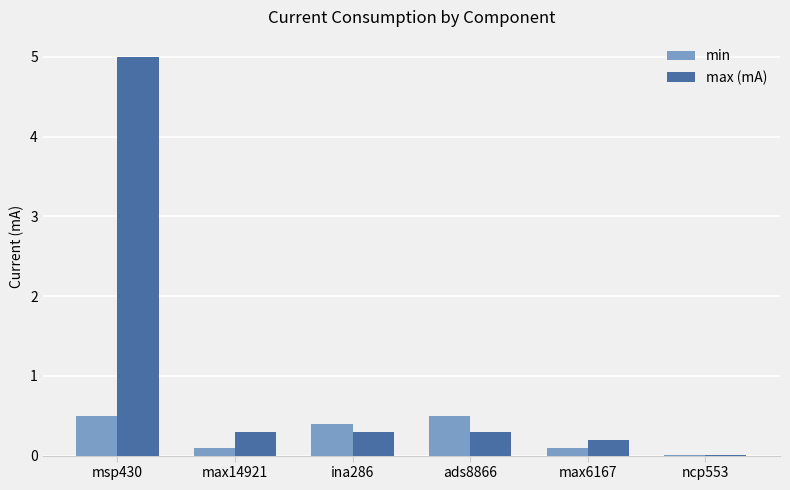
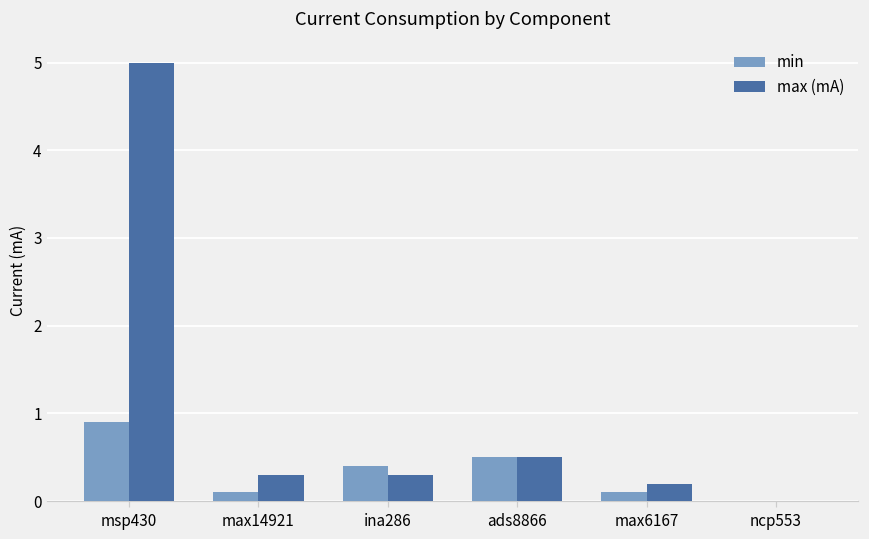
  {
    "min": {
-     "msp430": 0.5,
+     "msp430": 0.9,
      "max14921": 0.1,
      "ina286": 0.4,
      "ads8866": 0.5,
      "max6167": 0.1
    },
    "max (mA)": {
      "msp430": 5.0,
      "max14921": 0.3,
      "ina286": 0.3,
-     "ads8866": 0.3,
+     "ads8866": 0.5,
      "max6167": 0.2
    }
  }
